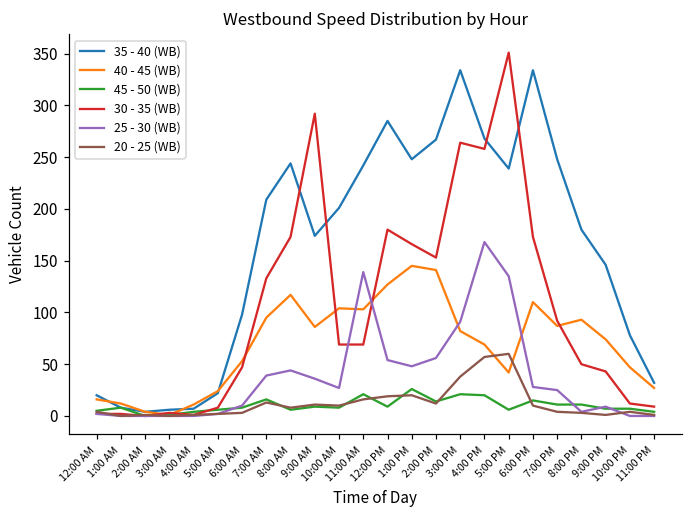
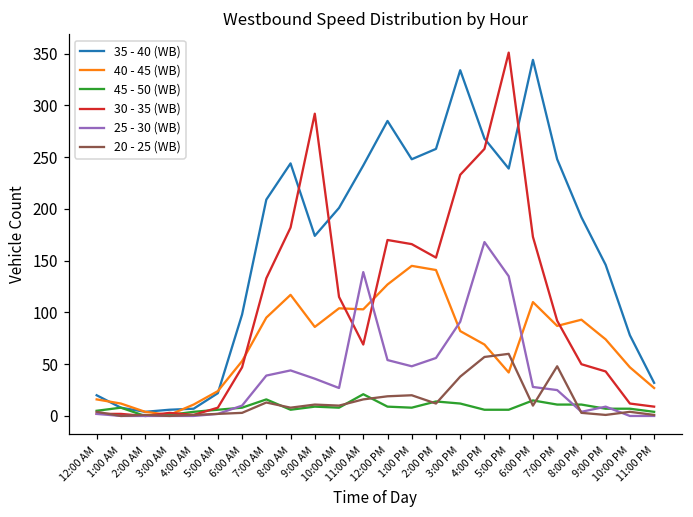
  {
    "35 - 40 (WB)": {
      "12:00 AM": 20,
      "3:00 AM": 10,
      "4:00 AM": 10,
      "6:00 AM": 100,
      "7:00 AM": 210,
      "8:00 AM": 240,
      "9:00 AM": 170,
      "10:00 AM": 200,
      "11:00 AM": 240,
      "12:00 PM": 290,
      "1:00 PM": 250,
-     "2:00 PM": 270,
+     "2:00 PM": 260,
      "3:00 PM": 330,
      "4:00 PM": 270,
      "5:00 PM": 240,
-     "6:00 PM": 330,
+     "6:00 PM": 340,
      "7:00 PM": 250,
-     "8:00 PM": 180,
+     "8:00 PM": 190,
      "9:00 PM": 150,
      "10:00 PM": 80,
      "11:00 PM": 30
    },
    "40 - 45 (WB)": {
      "12:00 AM": 20,
      "1:00 AM": 10,
      "4:00 AM": 10,
      "6:00 AM": 50,
      "7:00 AM": 100,
      "8:00 AM": 120,
      "9:00 AM": 90,
      "10:00 AM": 100,
      "11:00 AM": 100,
      "12:00 PM": 130,
      "1:00 PM": 150,
      "2:00 PM": 140,
      "3:00 PM": 80,
      "4:00 PM": 70,
      "5:00 PM": 40,
      "6:00 PM": 110,
      "7:00 PM": 90,
      "8:00 PM": 90,
      "9:00 PM": 70,
      "10:00 PM": 50,
      "11:00 PM": 30
    },
    "45 - 50 (WB)": {
      "4:00 AM": 0,
      "7:00 AM": 20,
      "11:00 AM": 20,
      "12:00 PM": 10,
-     "1:00 PM": 30,
-     "3:00 PM": 20,
-     "4:00 PM": 20,
+     "1:00 PM": 10,
+     "3:00 PM": 10,
+     "4:00 PM": 10,
      "5:00 PM": 10,
      "6:00 PM": 20,
      "7:00 PM": 10,
      "8:00 PM": 10,
      "10:00 PM": 10,
      "11:00 PM": 0
    },
    "30 - 35 (WB)": {
      "6:00 AM": 50,
      "7:00 AM": 130,
-     "8:00 AM": 170,
+     "8:00 AM": 180,
      "9:00 AM": 290,
-     "10:00 AM": 70,
+     "10:00 AM": 120,
      "11:00 AM": 70,
-     "12:00 PM": 180,
+     "12:00 PM": 170,
      "1:00 PM": 170,
      "2:00 PM": 150,
-     "3:00 PM": 260,
+     "3:00 PM": 230,
      "4:00 PM": 260,
      "5:00 PM": 350,
      "6:00 PM": 170,
      "7:00 PM": 90,
      "8:00 PM": 50,
      "9:00 PM": 40,
      "10:00 PM": 10,
      "11:00 PM": 10
    },
    "25 - 30 (WB)": {
      "7:00 AM": 40,
      "8:00 AM": 40,
      "9:00 AM": 40,
      "10:00 AM": 30,
      "11:00 AM": 140,
      "12:00 PM": 50,
      "1:00 PM": 50,
      "2:00 PM": 60,
      "3:00 PM": 90,
      "4:00 PM": 170,
      "5:00 PM": 140,
      "6:00 PM": 30,
      "7:00 PM": 30,
      "10:00 PM": 0
    },
    "20 - 25 (WB)": {
      "6:00 AM": 0,
      "7:00 AM": 10,
      "11:00 AM": 20,
      "12:00 PM": 20,
      "1:00 PM": 20,
      "3:00 PM": 40,
      "4:00 PM": 60,
      "5:00 PM": 60,
      "6:00 PM": 10,
-     "7:00 PM": 0,
+     "7:00 PM": 50,
      "9:00 PM": 0,
      "10:00 PM": 0
    }
  }
